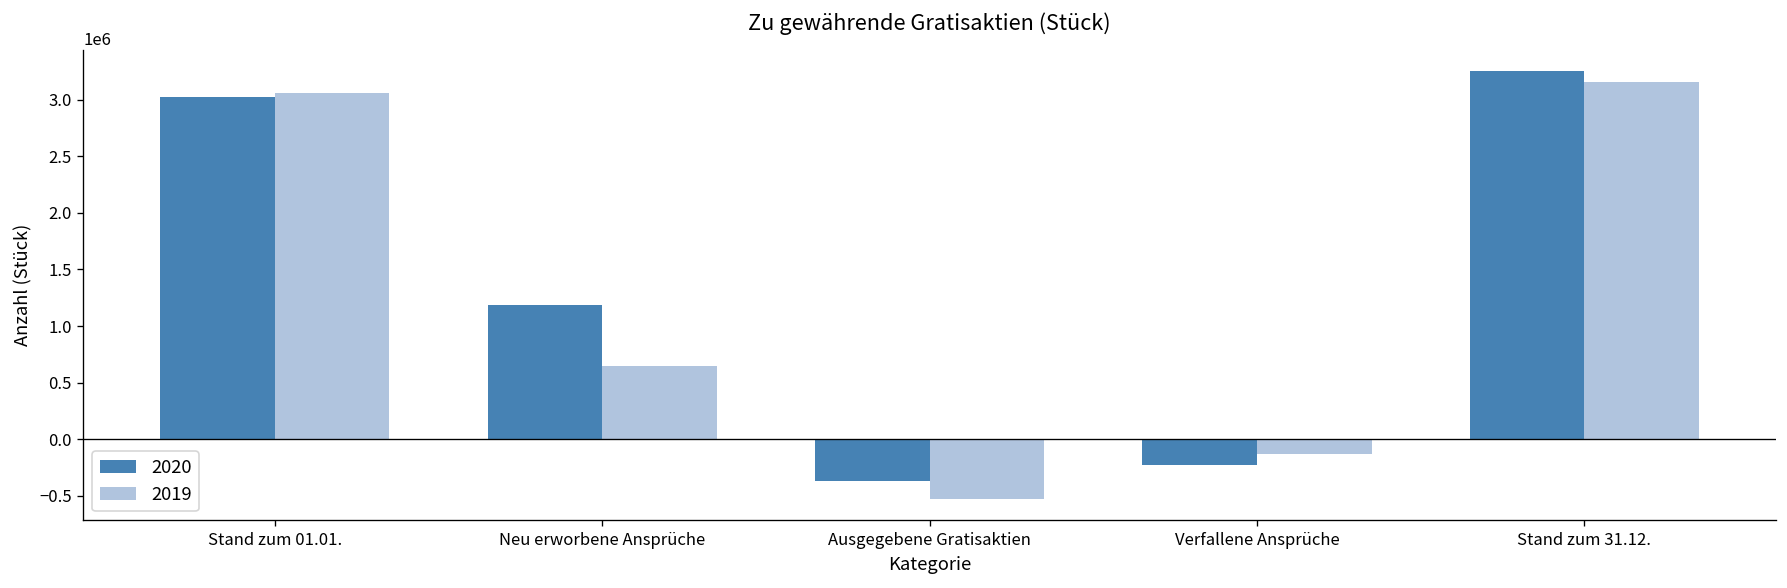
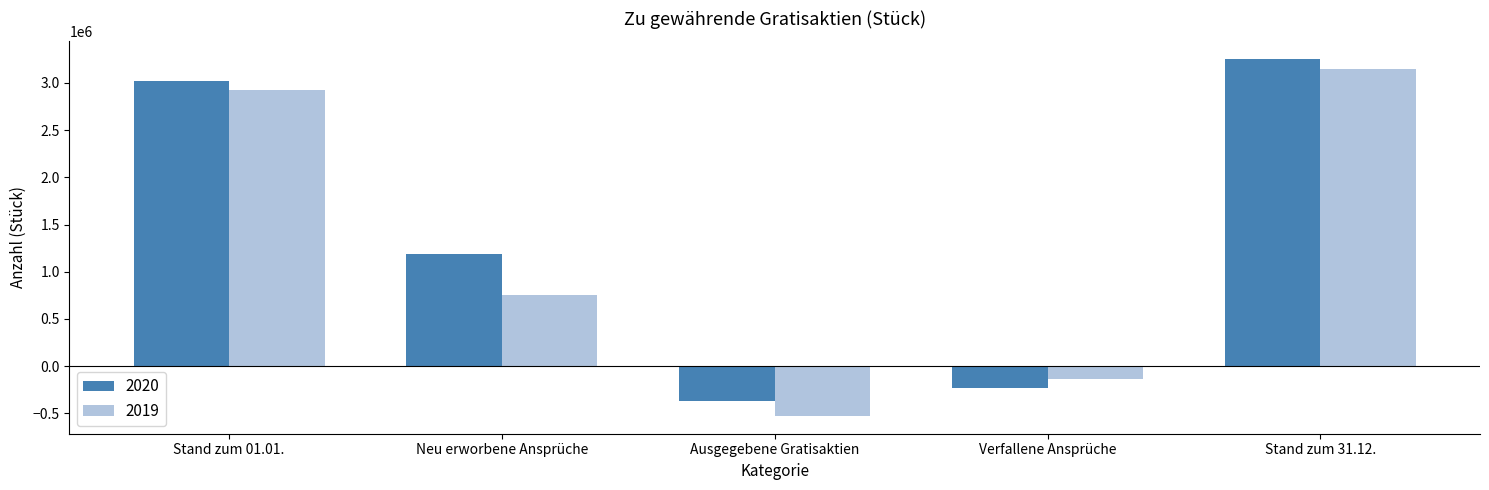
  {
    "2020": {
      "Stand zum 01.01.": 3000000,
      "Neu erworbene Ansprüche": 1200000,
      "Ausgegebene Gratisaktien": -400000,
      "Verfallene Ansprüche": -200000,
      "Stand zum 31.12.": 3300000
    },
    "2019": {
-     "Stand zum 01.01.": 3100000,
-     "Neu erworbene Ansprüche": 700000,
+     "Stand zum 01.01.": 2900000,
+     "Neu erworbene Ansprüche": 800000,
      "Ausgegebene Gratisaktien": -500000,
      "Verfallene Ansprüche": -100000,
      "Stand zum 31.12.": 3200000
    }
  }
